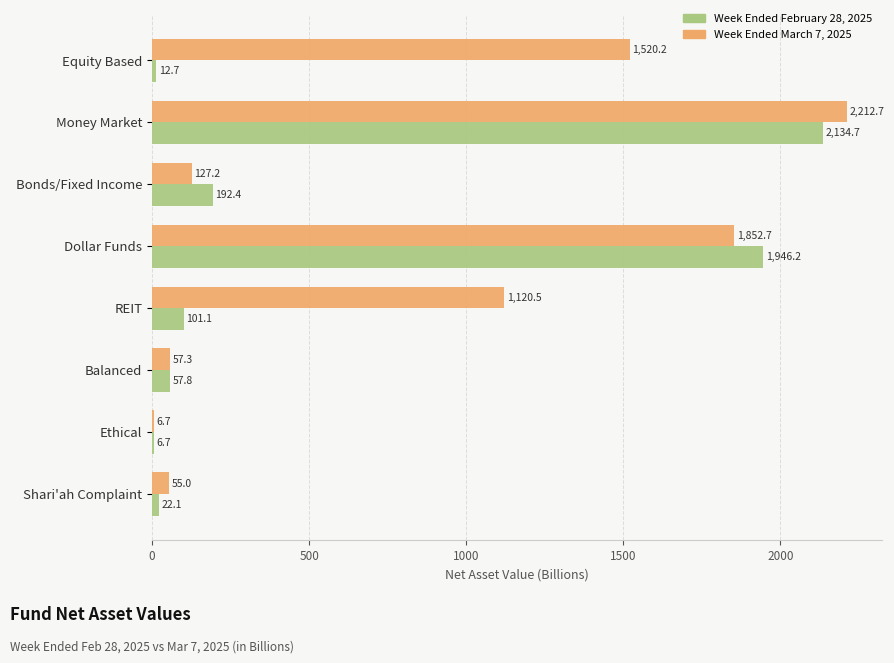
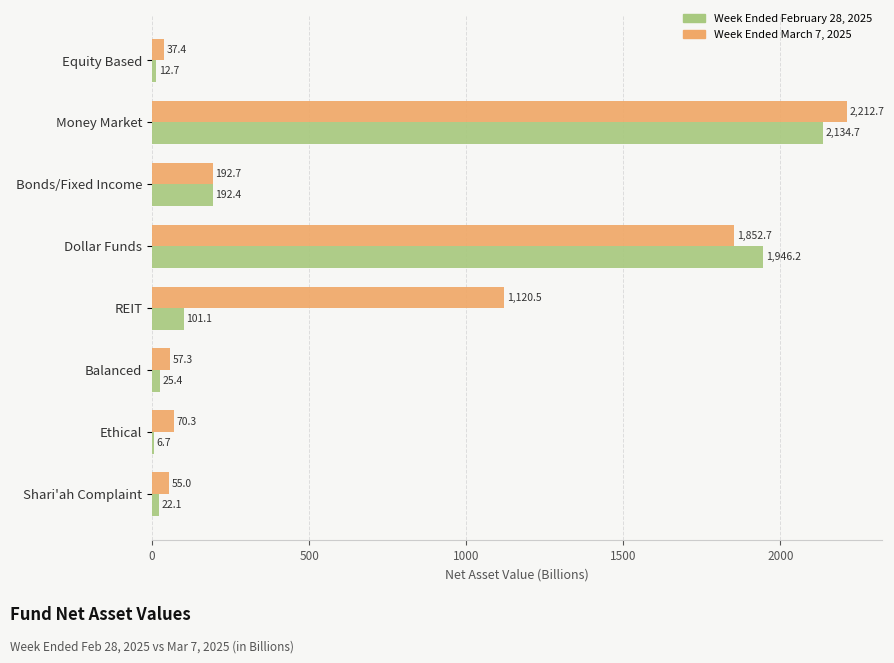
  {
    "Week Ended February 28, 2025": {
      "Equity Based": "12.7",
      "Money Market": "2,134.7",
      "Bonds/Fixed Income": "192.4",
      "Dollar Funds": "1,946.2",
      "REIT": "101.1",
-     "Balanced": "57.8",
+     "Balanced": "25.4",
      "Ethical": "6.7",
      "Shari'ah Complaint": "22.1"
    },
    "Week Ended March 7, 2025": {
-     "Equity Based": "1,520.2",
+     "Equity Based": "37.4",
      "Money Market": "2,212.7",
-     "Bonds/Fixed Income": "127.2",
+     "Bonds/Fixed Income": "192.7",
      "Dollar Funds": "1,852.7",
      "REIT": "1,120.5",
      "Balanced": "57.3",
-     "Ethical": "6.7",
+     "Ethical": "70.3",
      "Shari'ah Complaint": "55.0"
    }
  }
